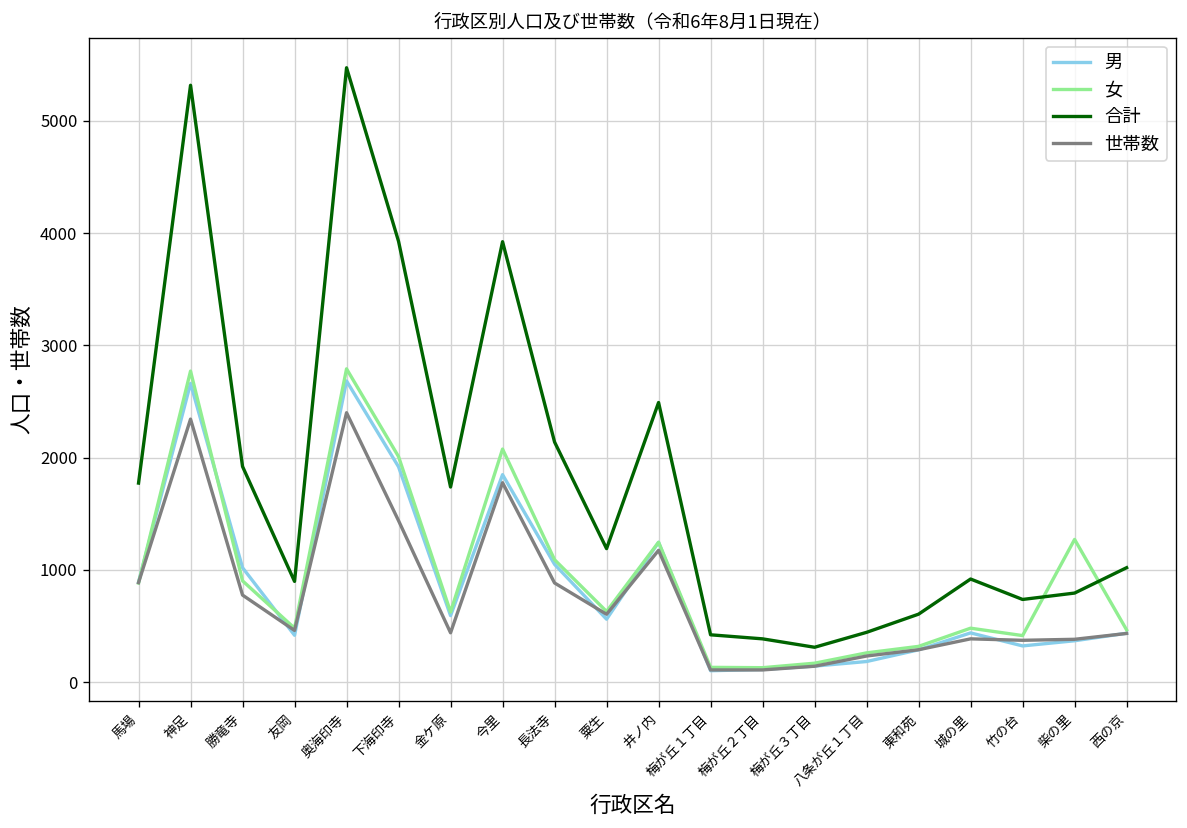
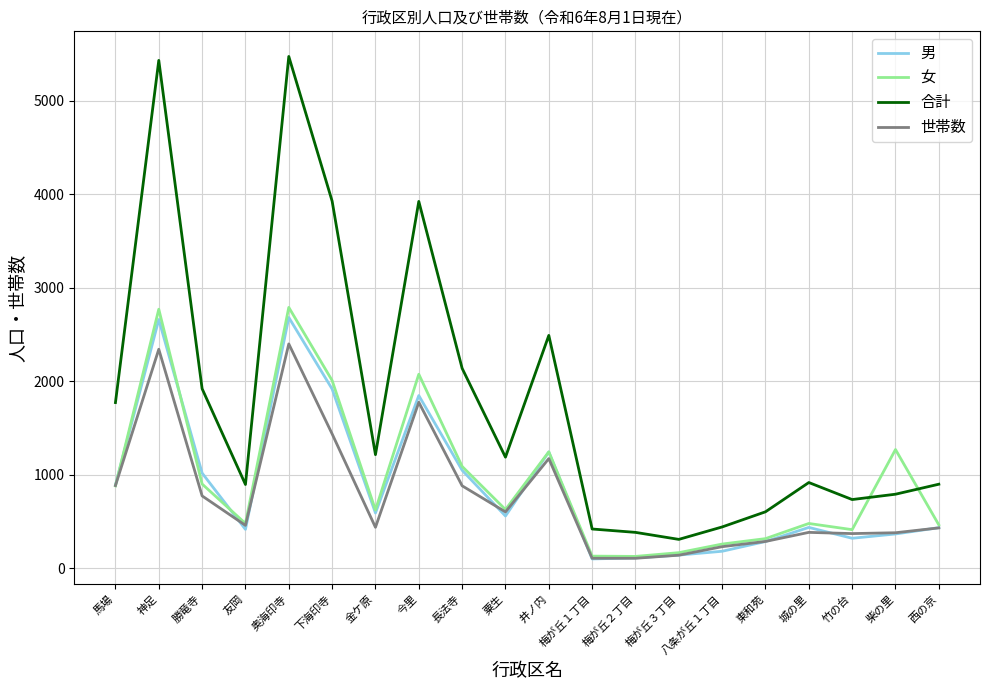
  {
    "男": {
      "神足": 2700,
      "勝竜寺": 1000,
      "友岡": 400,
      "奥海印寺": 2700,
      "下海印寺": 1900,
      "金ケ原": 600,
      "今里": 1800,
      "長法寺": 1000,
      "粟生": 600,
      "八条が丘１丁目": 200,
      "城の里": 400,
      "竹の台": 300
    },
    "女": {
      "神足": 2800,
      "勝竜寺": 900,
      "奥海印寺": 2800,
      "下海印寺": 2000,
      "金ケ原": 600,
      "今里": 2100,
      "長法寺": 1100,
      "八条が丘１丁目": 300,
      "東和苑": 300,
      "城の里": 500,
      "竹の台": 400,
      "柴の里": 1300,
      "西の京": 500
    },
    "合計": {
      "馬場": 1800,
-     "神足": 5300,
+     "神足": 5400,
      "勝竜寺": 1900,
      "友岡": 900,
      "奥海印寺": 5500,
      "下海印寺": 3900,
-     "金ケ原": 1700,
+     "金ケ原": 1200,
      "今里": 3900,
      "長法寺": 2100,
      "粟生": 1200,
      "井ノ内": 2500,
      "梅が丘１丁目": 400,
      "梅が丘２丁目": 400,
      "梅が丘３丁目": 300,
      "八条が丘１丁目": 400,
      "東和苑": 600,
      "城の里": 900,
      "竹の台": 700,
      "柴の里": 800,
-     "西の京": 1000
+     "西の京": 900
    },
    "世帯数": {
      "神足": 2300,
      "勝竜寺": 800,
      "奥海印寺": 2400,
      "下海印寺": 1400,
      "金ケ原": 400,
      "今里": 1800,
      "長法寺": 900,
      "井ノ内": 1200,
      "八条が丘１丁目": 200,
      "城の里": 400,
      "竹の台": 400
    }
  }
